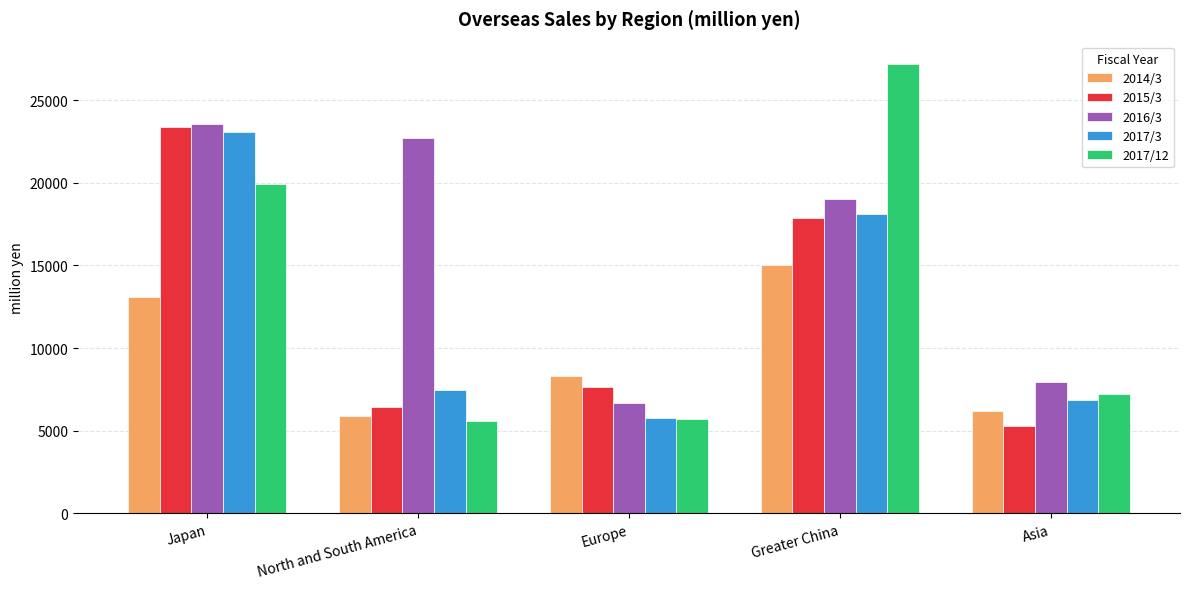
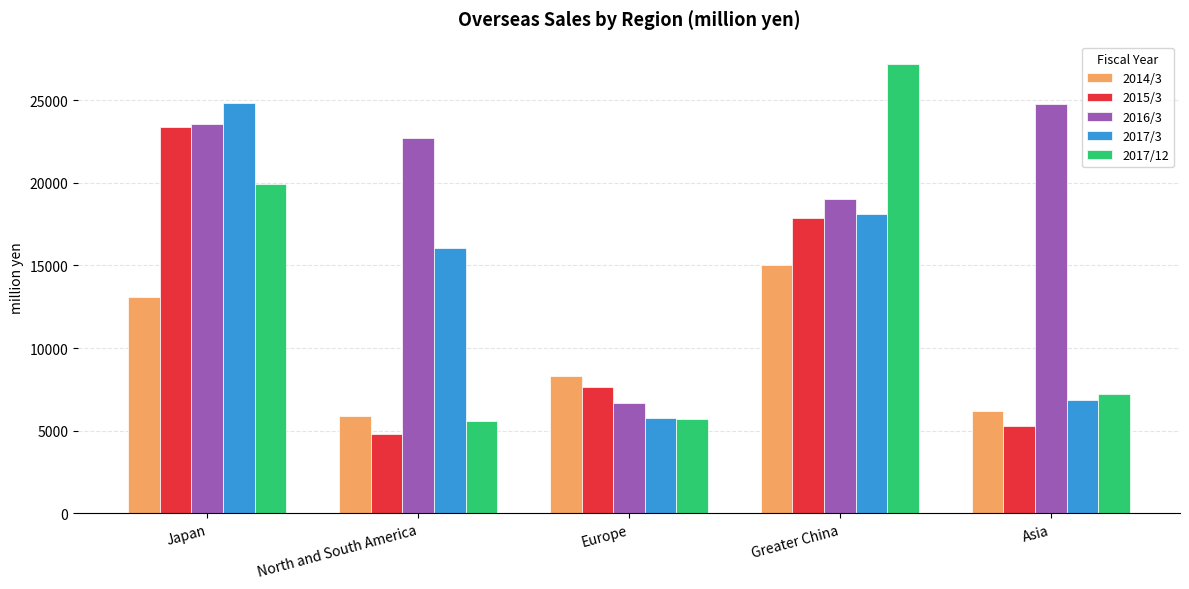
  {
    "2014/3": {
      "Japan": 13100,
      "North and South America": 5900,
      "Europe": 8300,
      "Greater China": 15000,
      "Asia": 6200
    },
    "2015/3": {
      "Japan": 23400,
-     "North and South America": 6400,
+     "North and South America": 4800,
      "Europe": 7600,
      "Greater China": 17800,
      "Asia": 5300
    },
    "2016/3": {
      "Japan": 23600,
      "North and South America": 22700,
      "Europe": 6700,
      "Greater China": 19000,
-     "Asia": 7900
+     "Asia": 24800
    },
    "2017/3": {
-     "Japan": 23100,
-     "North and South America": 7400,
+     "Japan": 24800,
+     "North and South America": 16100,
      "Europe": 5800,
      "Greater China": 18100,
      "Asia": 6900
    },
    "2017/12": {
      "Japan": 19900,
      "North and South America": 5600,
      "Europe": 5700,
      "Greater China": 27200,
      "Asia": 7200
    }
  }
